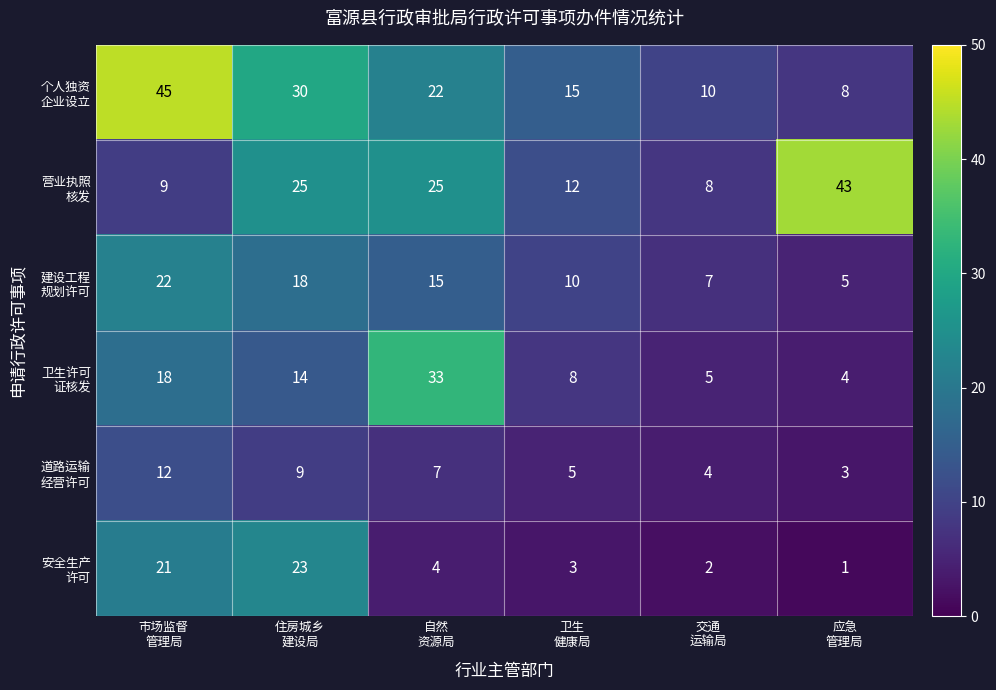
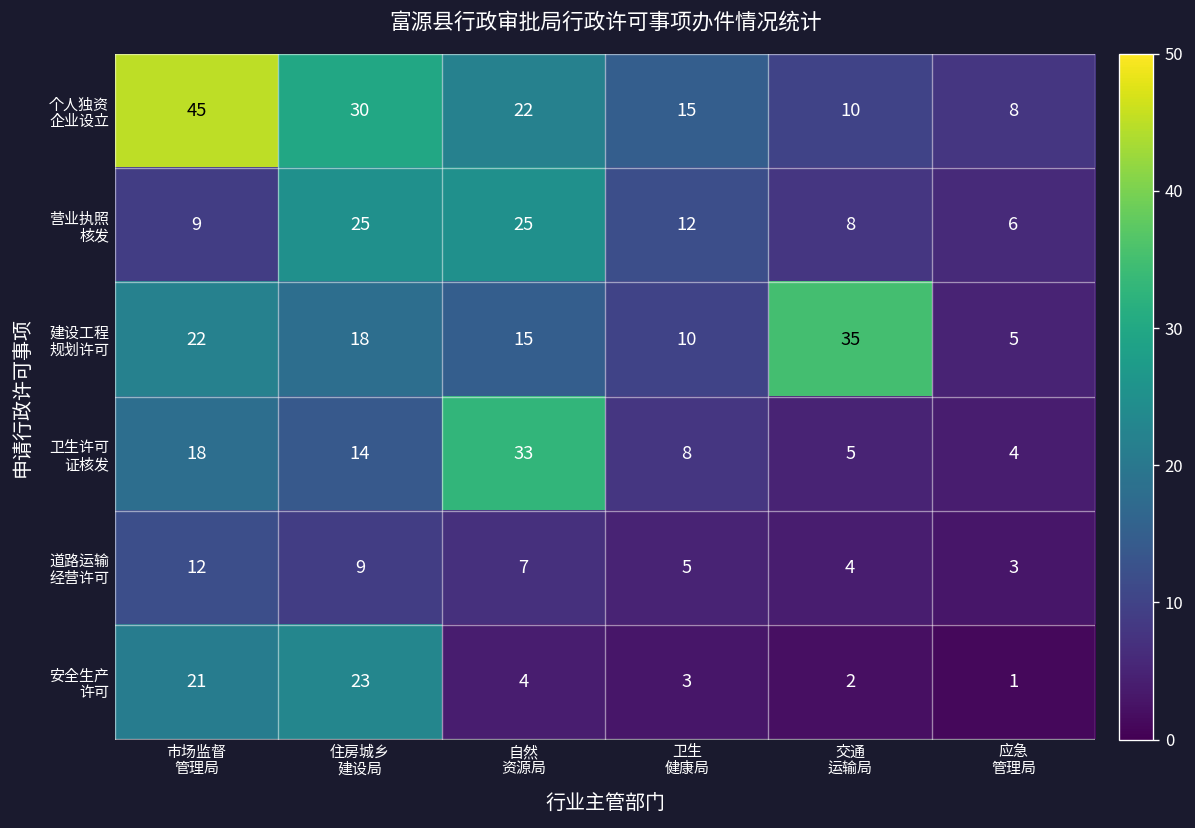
  {
    "个人独资 企业设立": {
      "市场监督 管理局": 45,
      "住房城乡 建设局": 30,
      "自然 资源局": 22,
      "卫生 健康局": 15,
      "交通 运输局": 10,
      "应急 管理局": 8
    },
    "营业执照 核发": {
      "市场监督 管理局": 9,
      "住房城乡 建设局": 25,
      "自然 资源局": 25,
      "卫生 健康局": 12,
      "交通 运输局": 8,
-     "应急 管理局": 43
+     "应急 管理局": 6
    },
    "建设工程 规划许可": {
      "市场监督 管理局": 22,
      "住房城乡 建设局": 18,
      "自然 资源局": 15,
      "卫生 健康局": 10,
-     "交通 运输局": 7,
+     "交通 运输局": 35,
      "应急 管理局": 5
    },
    "卫生许可 证核发": {
      "市场监督 管理局": 18,
      "住房城乡 建设局": 14,
      "自然 资源局": 33,
      "卫生 健康局": 8,
      "交通 运输局": 5,
      "应急 管理局": 4
    },
    "道路运输 经营许可": {
      "市场监督 管理局": 12,
      "住房城乡 建设局": 9,
      "自然 资源局": 7,
      "卫生 健康局": 5,
      "交通 运输局": 4,
      "应急 管理局": 3
    },
    "安全生产 许可": {
      "市场监督 管理局": 21,
      "住房城乡 建设局": 23,
      "自然 资源局": 4,
      "卫生 健康局": 3,
      "交通 运输局": 2,
      "应急 管理局": 1
    }
  }
